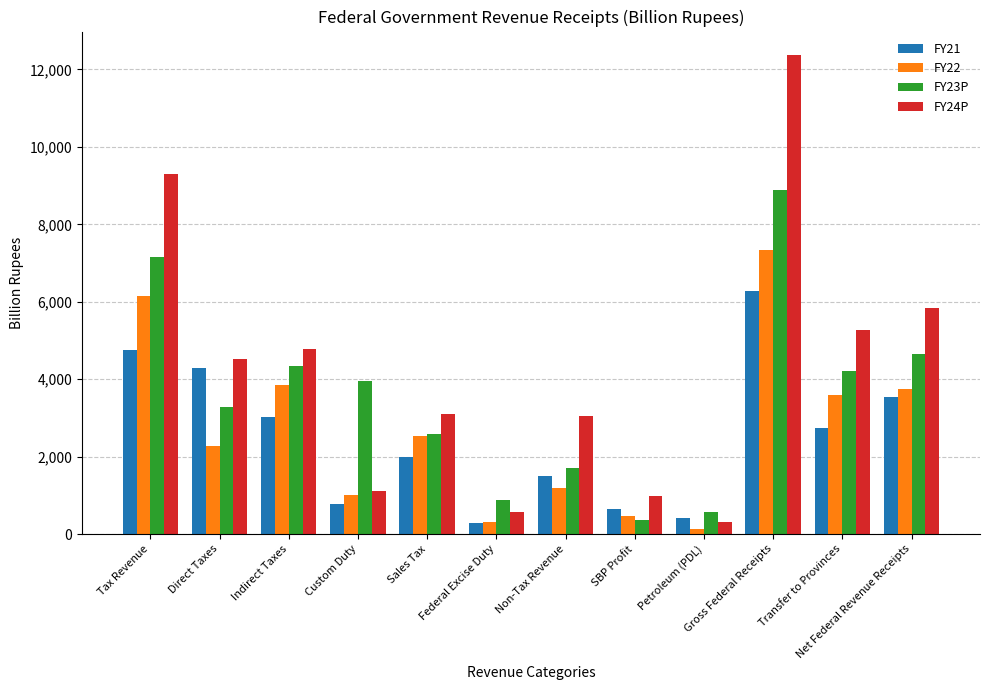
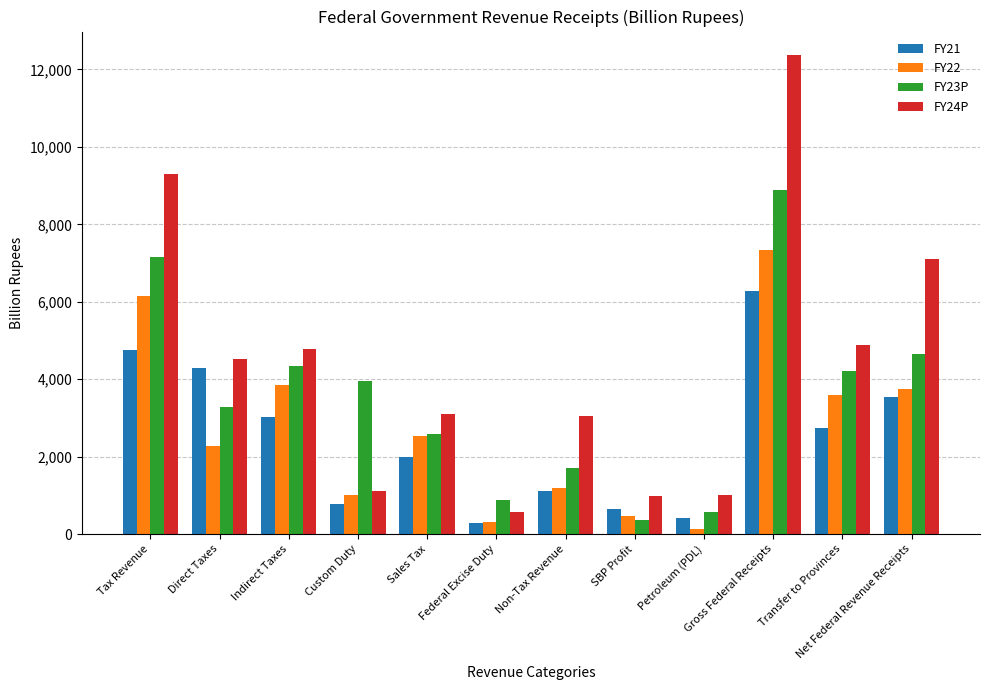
  {
    "FY21": {
      "Tax Revenue": "4,800",
      "Direct Taxes": "4,300",
      "Indirect Taxes": "3,000",
      "Custom Duty": "800",
      "Sales Tax": "2,000",
      "Federal Excise Duty": "300",
-     "Non-Tax Revenue": "1,500",
+     "Non-Tax Revenue": "1,100",
      "SBP Profit": "700",
      "Petroleum (PDL)": "400",
      "Gross Federal Receipts": "6,300",
      "Transfer to Provinces": "2,700",
      "Net Federal Revenue Receipts": "3,500"
    },
    "FY22": {
      "Tax Revenue": "6,100",
      "Direct Taxes": "2,300",
      "Indirect Taxes": "3,900",
      "Custom Duty": "1,000",
      "Sales Tax": "2,500",
      "Federal Excise Duty": "300",
      "Non-Tax Revenue": "1,200",
      "SBP Profit": "500",
      "Petroleum (PDL)": "100",
      "Gross Federal Receipts": "7,300",
      "Transfer to Provinces": "3,600",
      "Net Federal Revenue Receipts": "3,700"
    },
    "FY23P": {
      "Tax Revenue": "7,200",
      "Direct Taxes": "3,300",
      "Indirect Taxes": "4,300",
      "Custom Duty": "3,900",
      "Sales Tax": "2,600",
      "Federal Excise Duty": "900",
      "Non-Tax Revenue": "1,700",
      "SBP Profit": "400",
      "Petroleum (PDL)": "600",
      "Gross Federal Receipts": "8,900",
      "Transfer to Provinces": "4,200",
      "Net Federal Revenue Receipts": "4,700"
    },
    "FY24P": {
      "Tax Revenue": "9,300",
      "Direct Taxes": "4,500",
      "Indirect Taxes": "4,800",
      "Custom Duty": "1,100",
      "Sales Tax": "3,100",
      "Federal Excise Duty": "600",
      "Non-Tax Revenue": "3,100",
      "SBP Profit": "1,000",
-     "Petroleum (PDL)": "300",
+     "Petroleum (PDL)": "1,000",
      "Gross Federal Receipts": "12,400",
-     "Transfer to Provinces": "5,300",
-     "Net Federal Revenue Receipts": "5,800"
+     "Transfer to Provinces": "4,900",
+     "Net Federal Revenue Receipts": "7,100"
    }
  }
